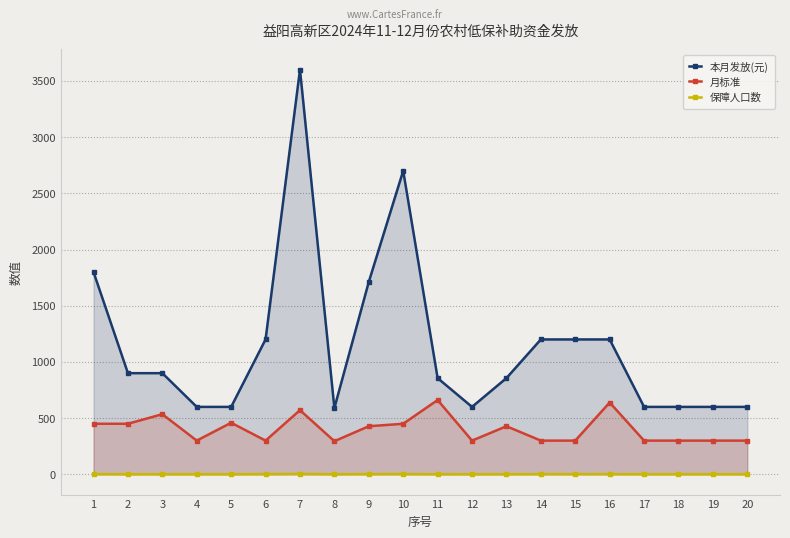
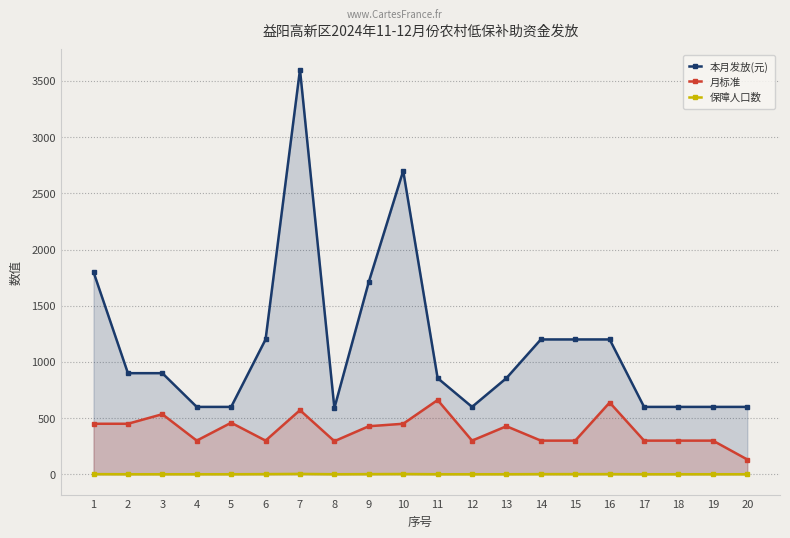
  {
    "本月发放(元)": {
      "1": 1800,
      "2": 900,
      "3": 900,
      "4": 600,
      "5": 600,
      "6": 1200,
      "7": 3600,
      "8": 590,
      "9": 1710,
      "10": 2700,
      "11": 860,
      "12": 600,
      "13": 860,
      "14": 1200,
      "15": 1200,
      "16": 1200,
      "17": 600,
      "18": 600,
      "19": 600,
      "20": 600
    },
    "月标准": {
      "1": 450,
      "2": 450,
      "3": 540,
      "4": 300,
      "5": 460,
      "6": 300,
      "7": 570,
      "8": 300,
      "9": 430,
      "10": 450,
      "11": 660,
      "12": 300,
      "13": 430,
      "14": 300,
      "15": 300,
      "16": 640,
      "17": 300,
      "18": 300,
      "19": 300,
-     "20": 300
+     "20": 130
    },
    "保障人口数": {
      "1": 0,
      "2": 0,
      "3": 0,
      "4": 0,
      "5": 0,
      "6": 0,
      "7": 0,
      "8": 0,
      "9": 0,
      "10": 0,
      "11": 0,
      "12": 0,
      "13": 0,
      "14": 0,
      "15": 0,
      "16": 0,
      "17": 0,
      "18": 0,
      "19": 0,
      "20": 0
    }
  }
